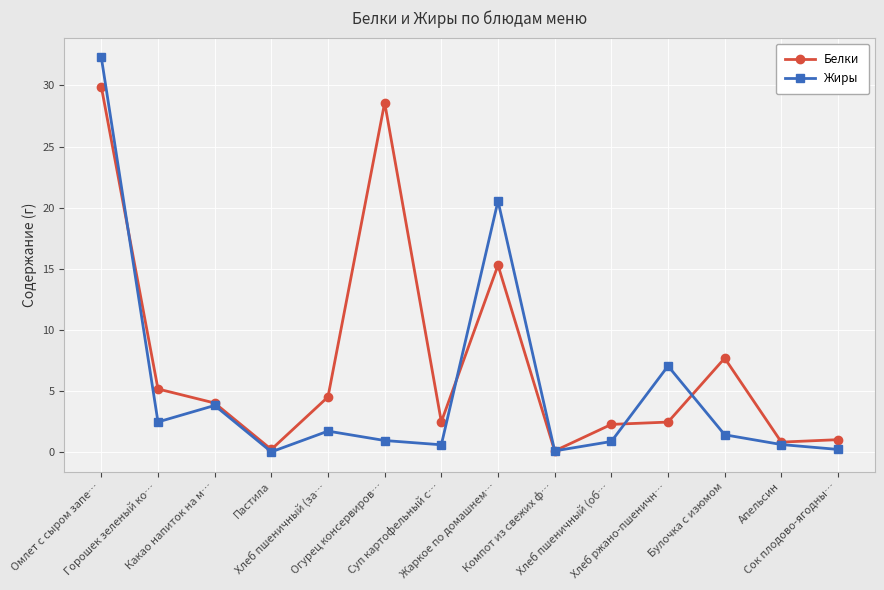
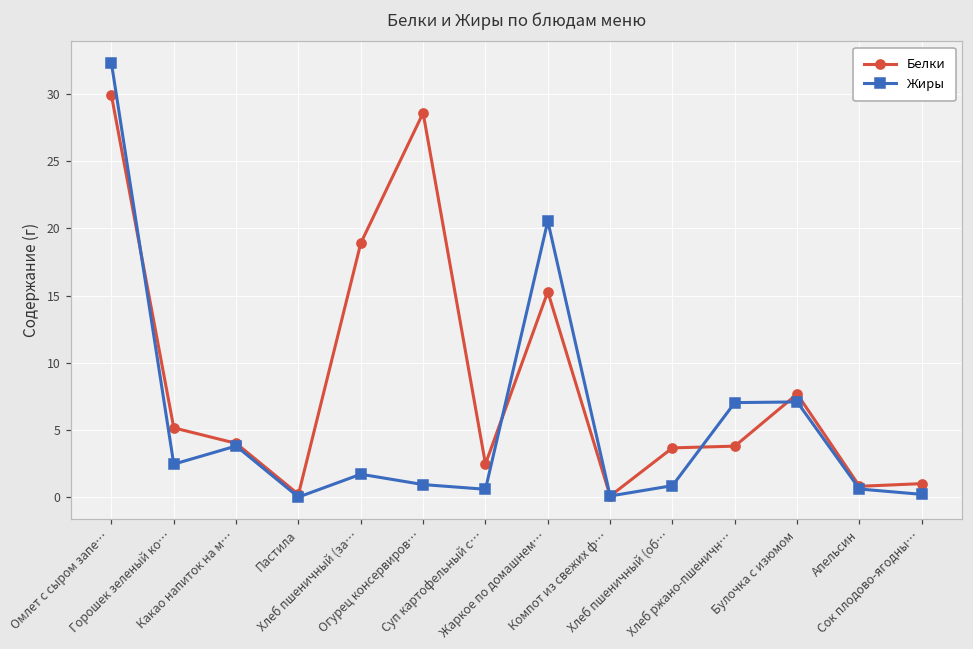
  {
    "Белки": {
      "Омлет с сыром запе…": 29.9,
      "Горошек зеленый ко…": 5.2,
-     "Хлеб пшеничный (за…": 4.5,
+     "Хлеб пшеничный (за…": 18.9,
      "Огурец консервиров…": 28.6,
      "Суп картофельный с…": 2.5,
      "Жаркое по домашнем…": 15.3,
-     "Хлеб пшеничный (об…": 2.3,
-     "Хлеб ржано-пшеничн…": 2.4,
+     "Хлеб пшеничный (об…": 3.7,
+     "Хлеб ржано-пшеничн…": 3.8,
      "Булочка с изюмом": 7.7,
      "Сок плодово-ягодны…": 1.0
    },
    "Жиры": {
      "Омлет с сыром запе…": 32.3,
      "Горошек зеленый ко…": 2.5,
      "Хлеб пшеничный (за…": 1.7,
      "Огурец консервиров…": 0.9,
      "Суп картофельный с…": 0.6,
      "Жаркое по домашнем…": 20.5,
      "Хлеб пшеничный (об…": 0.9,
      "Хлеб ржано-пшеничн…": 7.0,
-     "Булочка с изюмом": 1.4,
+     "Булочка с изюмом": 7.1,
      "Сок плодово-ягодны…": 0.2
    }
  }
